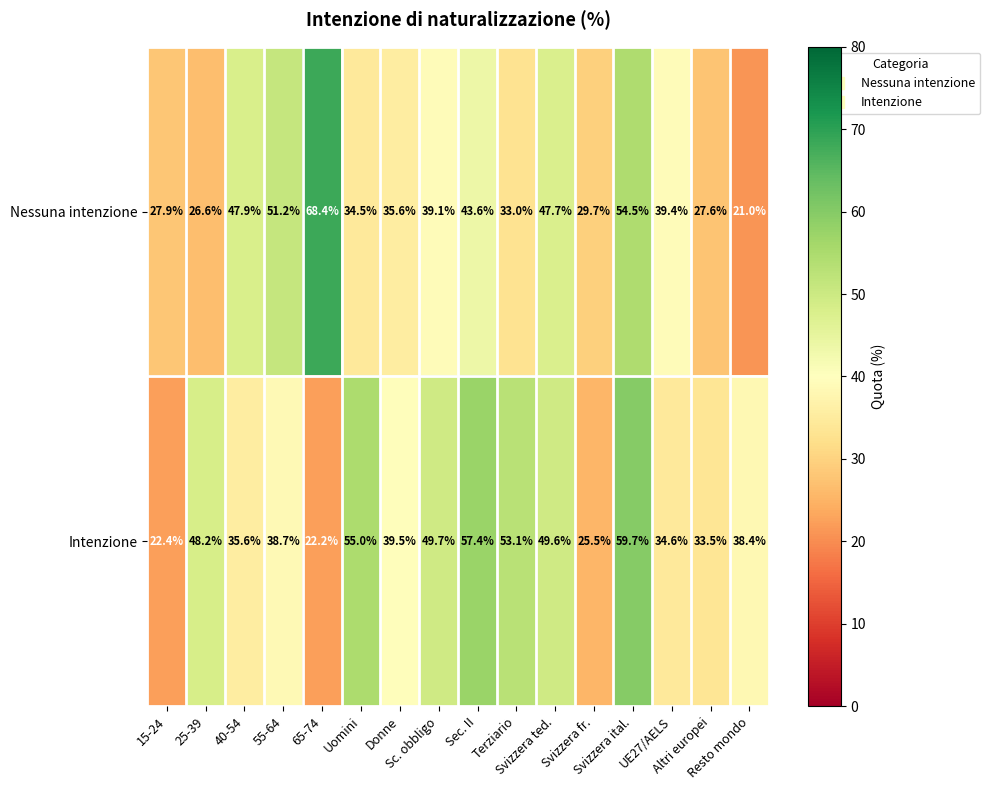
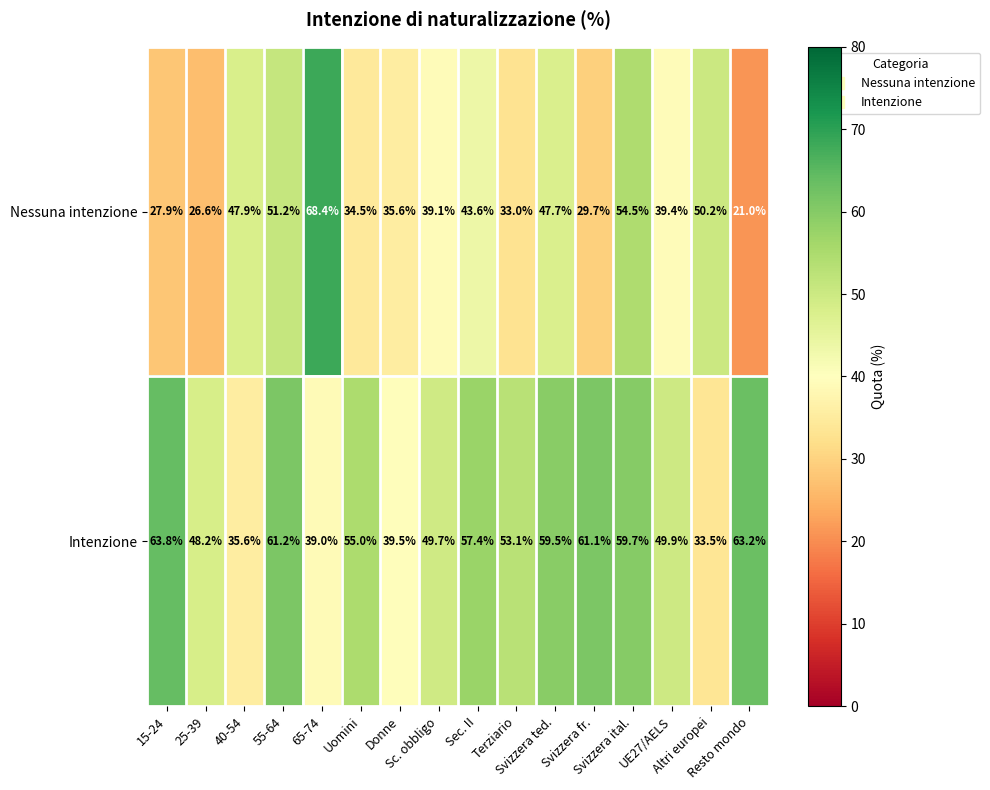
  {
    "Nessuna intenzione": {
      "15-24": "27.9%",
      "25-39": "26.6%",
      "40-54": "47.9%",
      "55-64": "51.2%",
      "65-74": "68.4%",
      "Uomini": "34.5%",
      "Donne": "35.6%",
      "Sc. obbligo": "39.1%",
      "Sec. II": "43.6%",
      "Terziario": "33.0%",
      "Svizzera ted.": "47.7%",
      "Svizzera fr.": "29.7%",
      "Svizzera ital.": "54.5%",
      "UE27/AELS": "39.4%",
-     "Altri europei": "27.6%",
+     "Altri europei": "50.2%",
      "Resto mondo": "21.0%"
    },
    "Intenzione": {
-     "15-24": "22.4%",
+     "15-24": "63.8%",
      "25-39": "48.2%",
      "40-54": "35.6%",
-     "55-64": "38.7%",
-     "65-74": "22.2%",
+     "55-64": "61.2%",
+     "65-74": "39.0%",
      "Uomini": "55.0%",
      "Donne": "39.5%",
      "Sc. obbligo": "49.7%",
      "Sec. II": "57.4%",
      "Terziario": "53.1%",
-     "Svizzera ted.": "49.6%",
-     "Svizzera fr.": "25.5%",
+     "Svizzera ted.": "59.5%",
+     "Svizzera fr.": "61.1%",
      "Svizzera ital.": "59.7%",
-     "UE27/AELS": "34.6%",
+     "UE27/AELS": "49.9%",
      "Altri europei": "33.5%",
-     "Resto mondo": "38.4%"
+     "Resto mondo": "63.2%"
    }
  }
